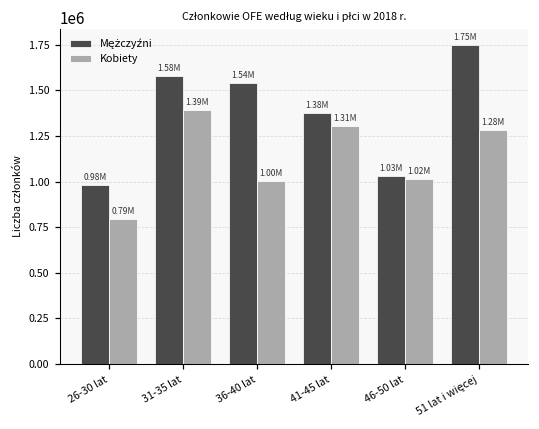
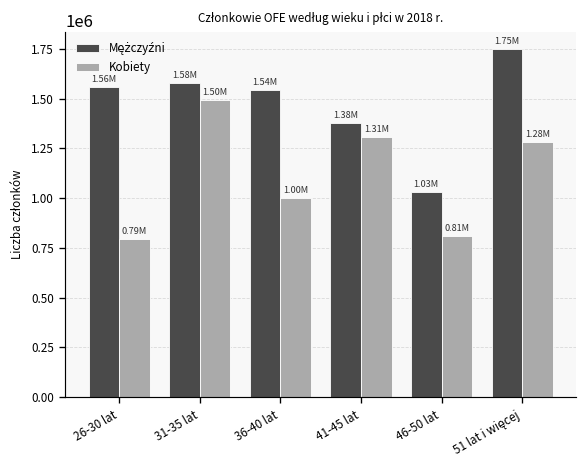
  {
    "Mężczyźni": {
-     "26-30 lat": "0.98M",
+     "26-30 lat": "1.56M",
      "31-35 lat": "1.58M",
      "36-40 lat": "1.54M",
      "41-45 lat": "1.38M",
      "46-50 lat": "1.03M",
      "51 lat i więcej": "1.75M"
    },
    "Kobiety": {
      "26-30 lat": "0.79M",
-     "31-35 lat": "1.39M",
+     "31-35 lat": "1.50M",
      "36-40 lat": "1.00M",
      "41-45 lat": "1.31M",
-     "46-50 lat": "1.02M",
+     "46-50 lat": "0.81M",
      "51 lat i więcej": "1.28M"
    }
  }
